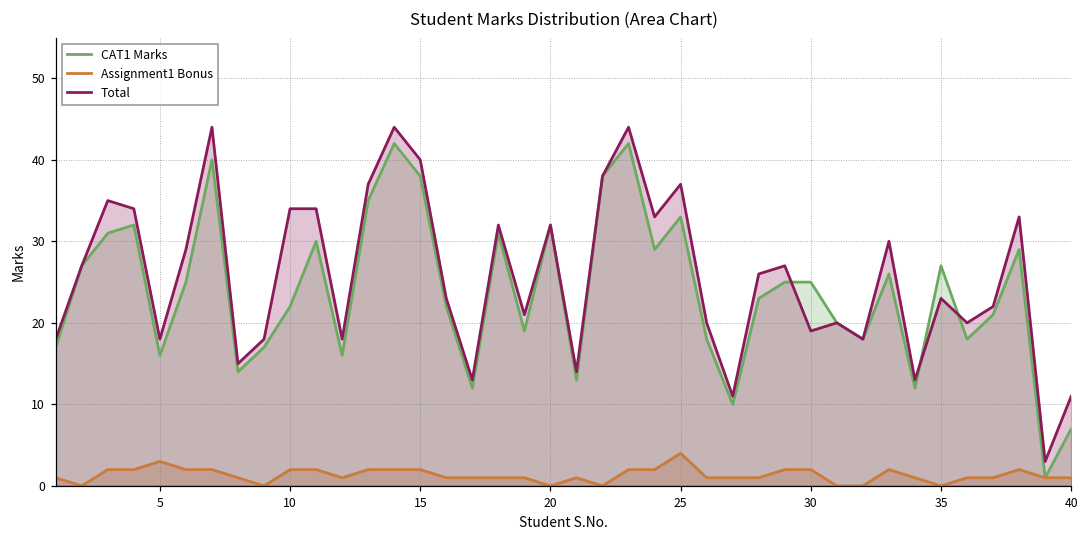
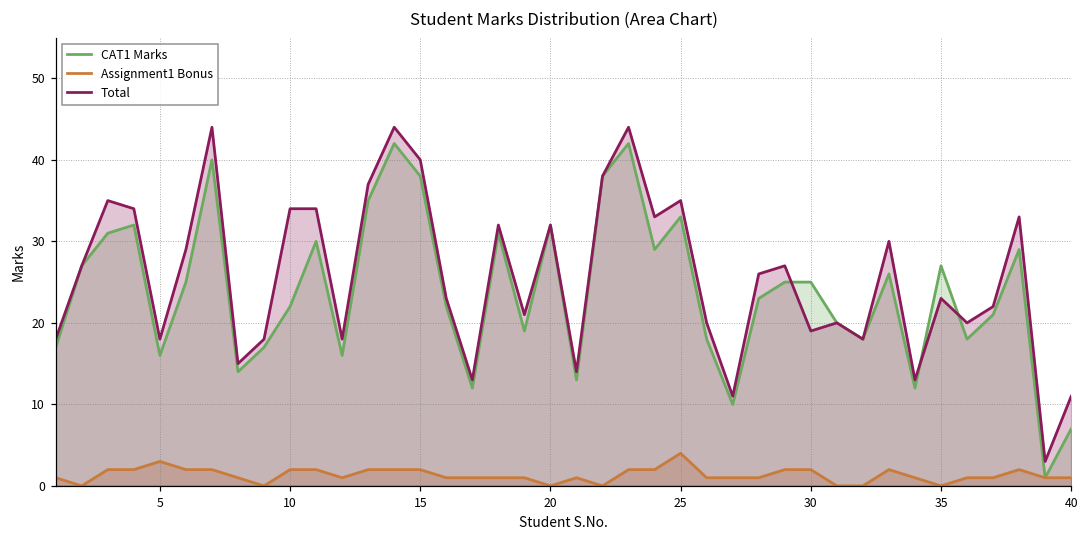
  {
    "CAT1 Marks": {
      "5": 16,
      "10": 22,
      "15": 38,
      "25": 33,
      "30": 25,
      "35": 27,
      "40": 7
    },
    "Assignment1 Bonus": {
      "5": 3,
      "10": 2,
      "15": 2,
      "20": 0,
      "25": 4,
      "30": 2,
      "35": 0,
      "40": 1
    },
    "Total": {
      "5": 18,
      "10": 34,
      "15": 40,
-     "25": 37,
+     "25": 35,
      "30": 19,
      "35": 23,
      "40": 11
    }
  }
